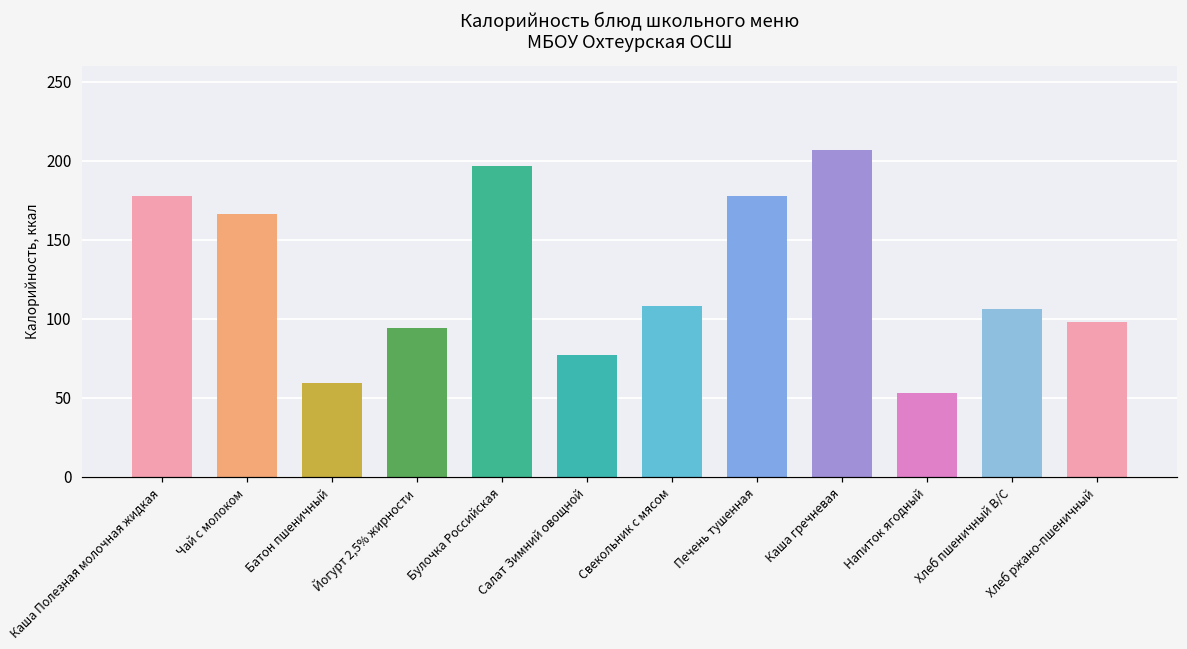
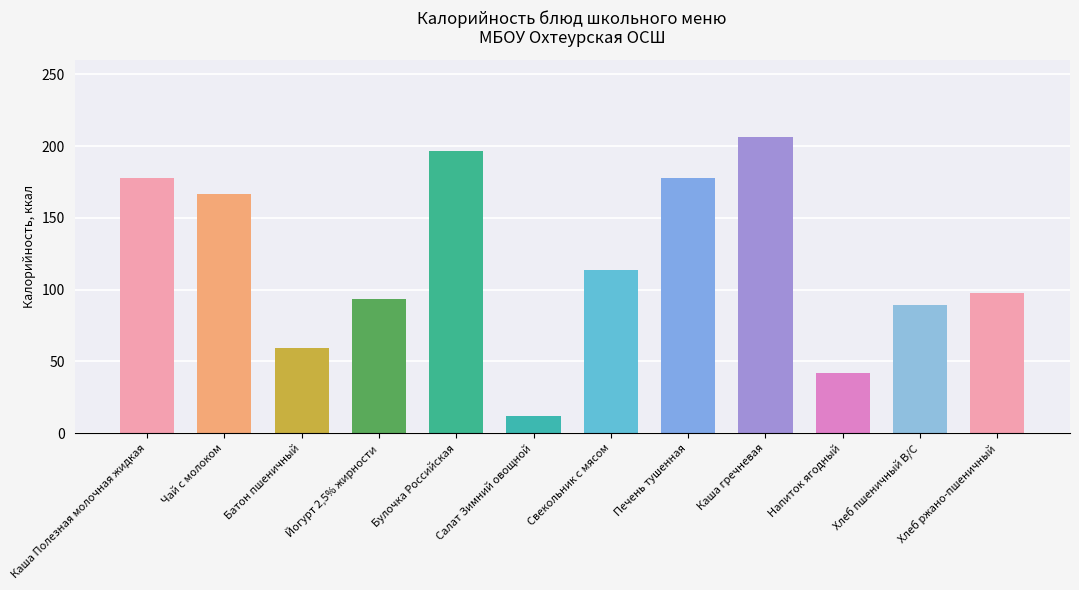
  {
    "Каша Полезная молочная жидкая": 178,
    "Чай с молоком": 166,
    "Батон пшеничный": 60,
    "Йогурт 2,5% жирности": 94,
    "Булочка Российская": 197,
-   "Салат Зимний овощной": 77,
-   "Свекольник с мясом": 108,
+   "Салат Зимний овощной": 12,
+   "Свекольник с мясом": 114,
    "Печень тушенная": 178,
    "Каша гречневая": 207,
-   "Напиток ягодный": 53,
-   "Хлеб пшеничный В/С": 106,
+   "Напиток ягодный": 42,
+   "Хлеб пшеничный В/С": 90,
    "Хлеб ржано-пшеничный": 98
  }
